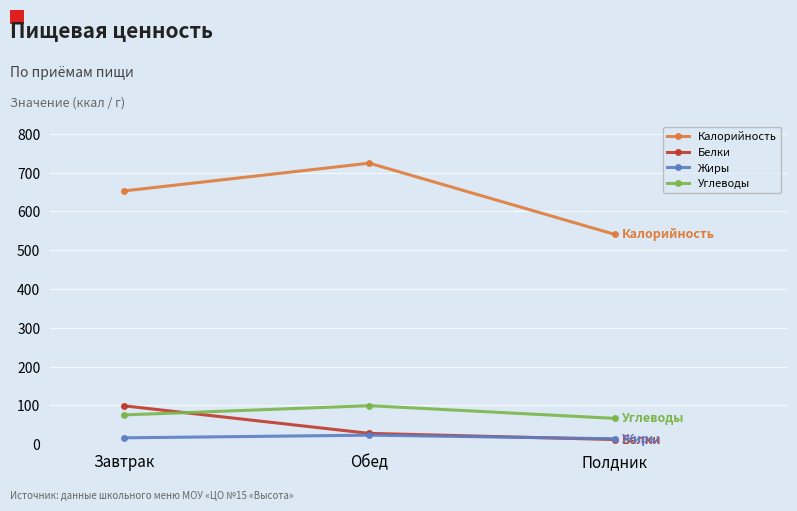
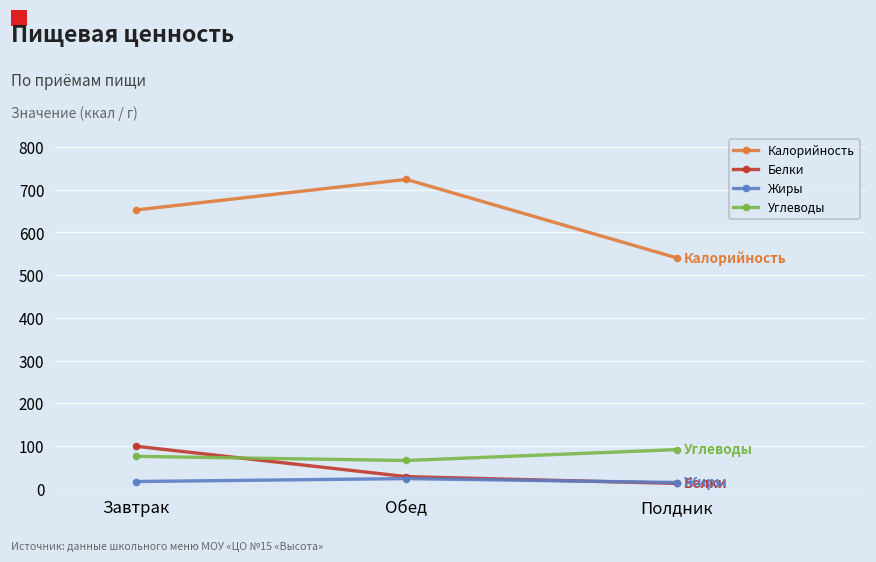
  {
    "Калорийность": {
      "Завтрак": 650,
      "Обед": 720,
      "Полдник": 540
    },
    "Белки": {
      "Завтрак": 100
    },
    "Жиры": {
      "Завтрак": 20
    },
    "Углеводы": {
      "Завтрак": 80,
-     "Обед": 100,
-     "Полдник": 70
+     "Обед": 70,
+     "Полдник": 90
    }
  }
